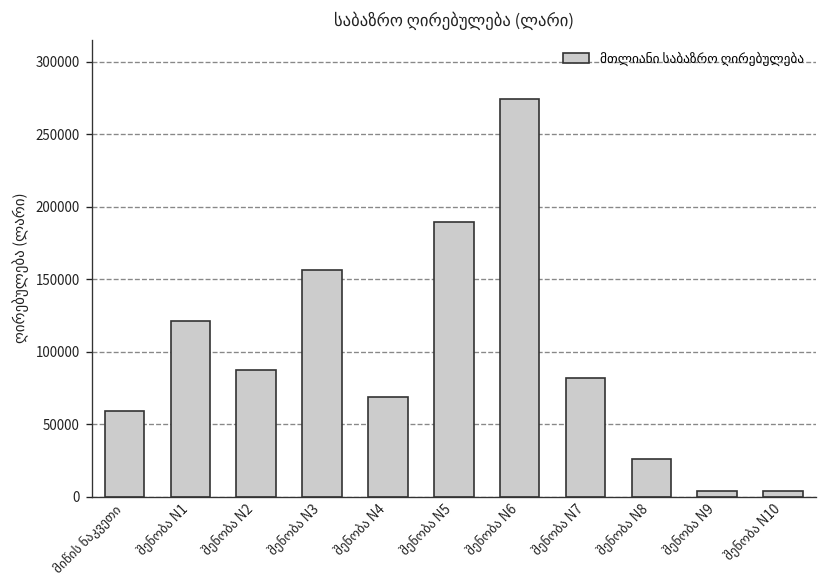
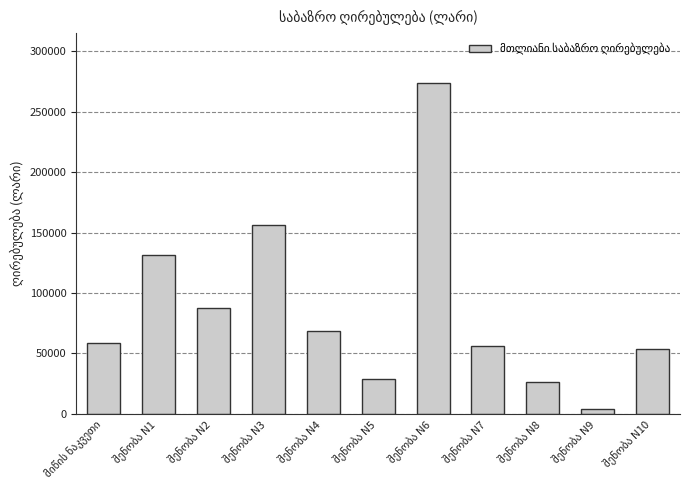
  {
    "მიწის ნაკვეთი": 59000,
-   "შენობა N1": 121000,
+   "შენობა N1": 131000,
    "შენობა N2": 88000,
    "შენობა N3": 156000,
    "შენობა N4": 69000,
-   "შენობა N5": 189000,
+   "შენობა N5": 29000,
    "შენობა N6": 274000,
-   "შენობა N7": 82000,
+   "შენობა N7": 56000,
    "შენობა N8": 26000,
    "შენობა N9": 4000,
-   "შენობა N10": 4000
+   "შენობა N10": 54000
  }
